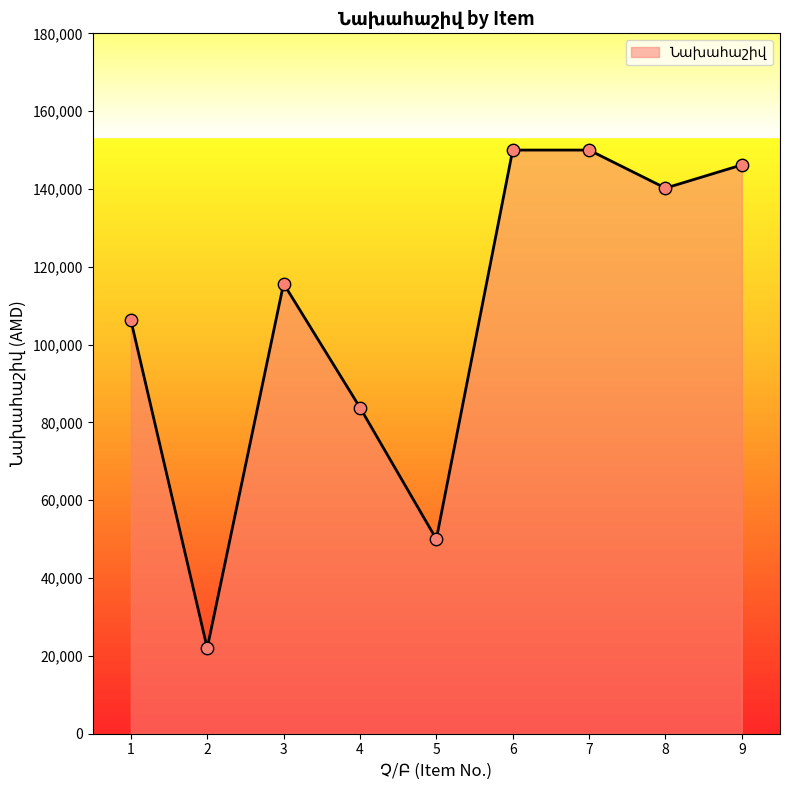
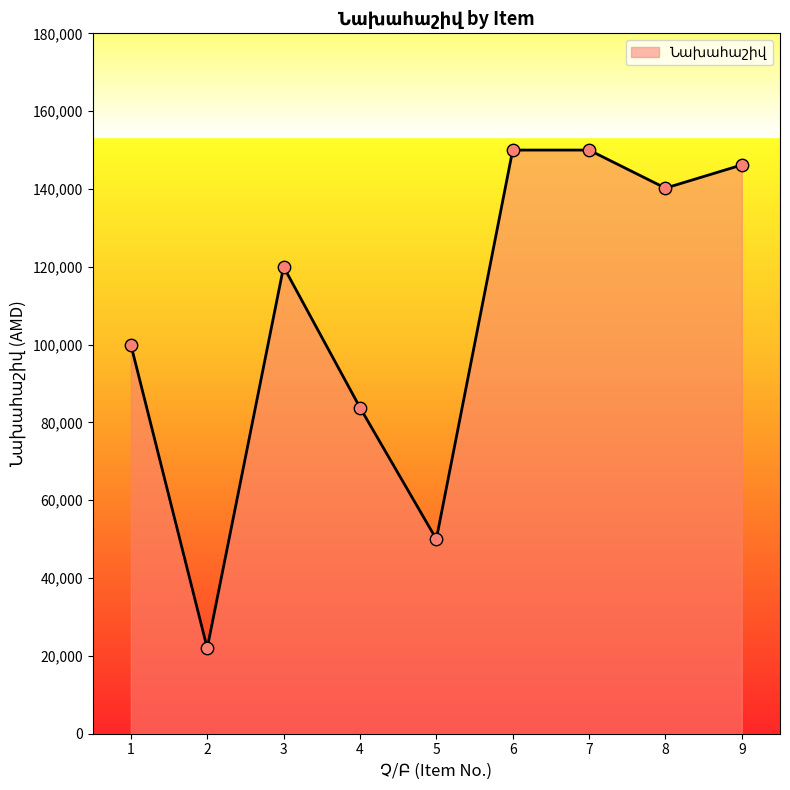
  {
-   "1": "106,000",
+   "1": "100,000",
    "2": "22,000",
-   "3": "116,000",
+   "3": "120,000",
    "4": "84,000",
    "5": "50,000",
    "6": "150,000",
    "7": "150,000",
    "8": "140,000",
    "9": "146,000"
  }
